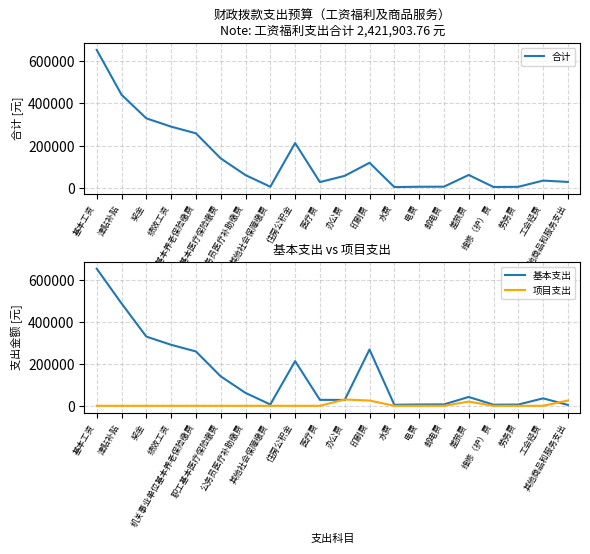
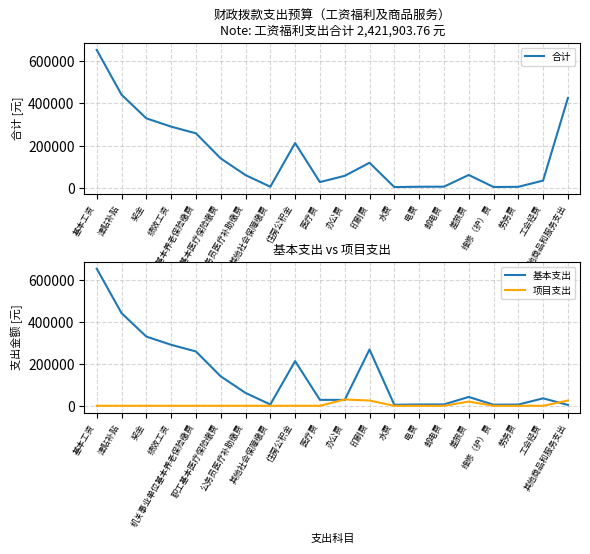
  {
    "财政拨款支出预算（工资福利及商品服务） Note: 工资福利支出合计 2,421,903.76 元": {
      "基本工资": 650000,
      "津贴补贴": 440000,
      "奖金": 330000,
      "绩效工资": 290000,
      "职工基本医疗保险缴费": 140000,
      "公务员医疗补助缴费": 60000,
      "其他社会保障缴费": 10000,
      "住房公积金": 210000,
      "医疗费": 30000,
      "办公费": 60000,
      "印刷费": 120000,
      "水费": 0,
      "电费": 10000,
      "邮电费": 10000,
      "差旅费": 60000,
      "维修（护）费": 10000,
      "劳务费": 10000,
      "工会经费": 40000,
-     "其他商品和服务支出": 30000
+     "其他商品和服务支出": 430000
    },
    "基本支出 vs 项目支出": {
      "基本支出": {
        "基本工资": 650000,
-       "津贴补贴": 490000,
+       "津贴补贴": 440000,
        "奖金": 330000,
        "绩效工资": 290000,
        "机关事业单位基本养老保险缴费": 260000,
        "职工基本医疗保险缴费": 140000,
        "公务员医疗补助缴费": 60000,
        "住房公积金": 210000,
        "医疗费": 30000,
        "印刷费": 270000,
        "差旅费": 40000,
        "工会经费": 40000,
        "其他商品和服务支出": 0
      },
      "项目支出": {
        "基本工资": 0,
        "津贴补贴": 0,
        "奖金": 0,
        "绩效工资": 0,
        "机关事业单位基本养老保险缴费": 0,
        "职工基本医疗保险缴费": 0,
        "公务员医疗补助缴费": 0,
        "住房公积金": 0,
        "医疗费": 0,
        "印刷费": 30000,
        "差旅费": 20000,
        "工会经费": 0,
        "其他商品和服务支出": 30000
      }
    }
  }
